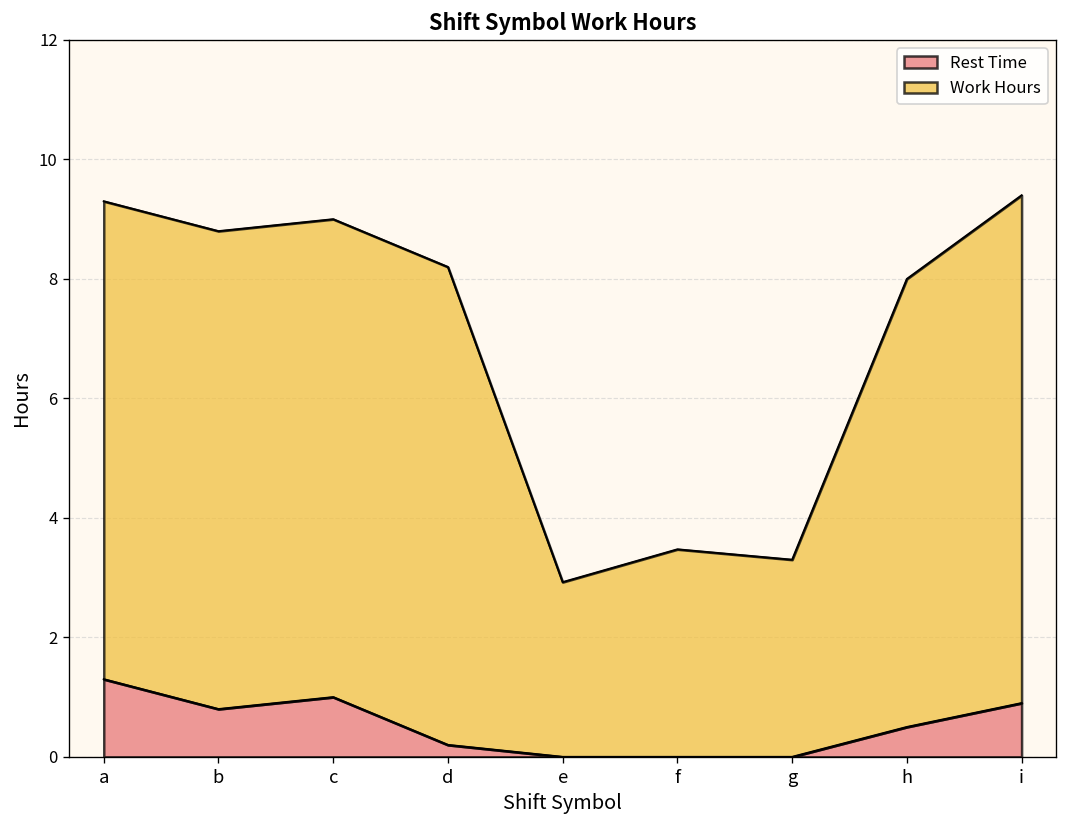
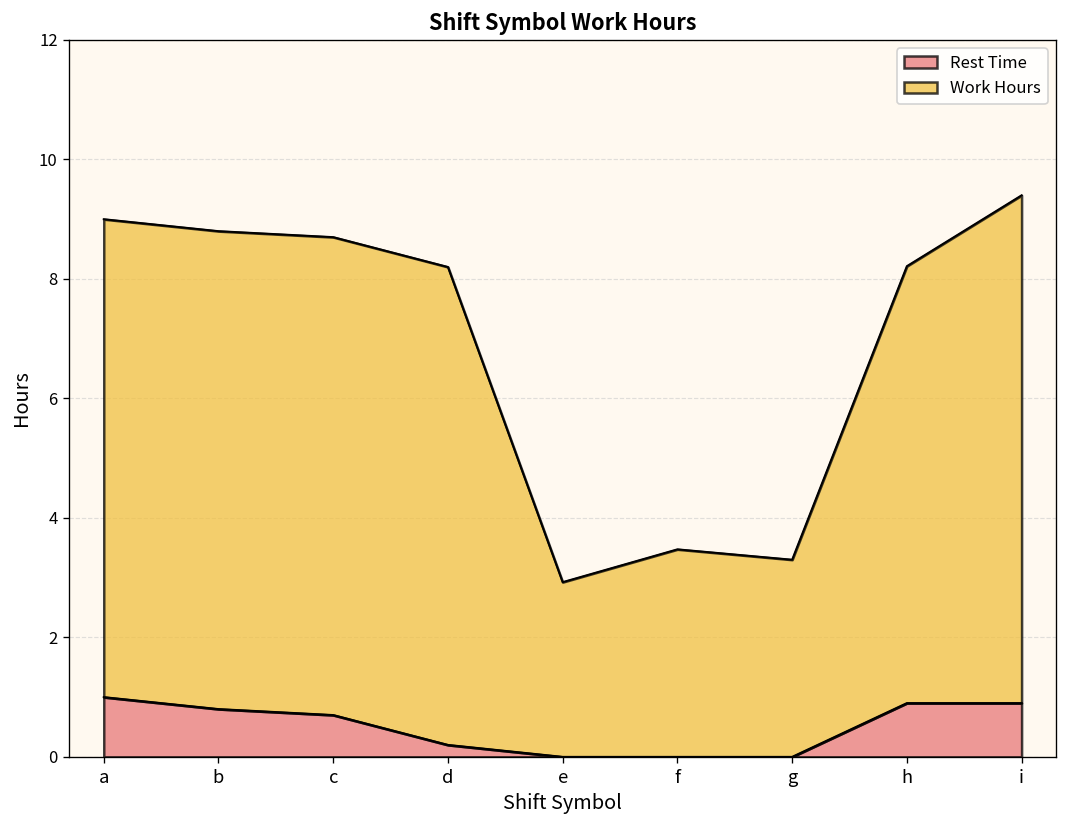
  {
    "Rest Time": {
-     "a": 1.3,
+     "a": 1.0,
      "b": 0.8,
-     "c": 1.0,
+     "c": 0.7,
      "d": 0.2,
      "e": 0.0,
      "f": 0.0,
      "g": 0.0,
-     "h": 0.5,
+     "h": 0.9,
      "i": 0.9
    },
    "Work Hours": {
      "a": 8.0,
      "b": 8.0,
      "c": 8.0,
      "d": 8.0,
      "e": 2.9,
      "f": 3.5,
      "g": 3.3,
-     "h": 7.5,
+     "h": 7.3,
      "i": 8.5
    }
  }
